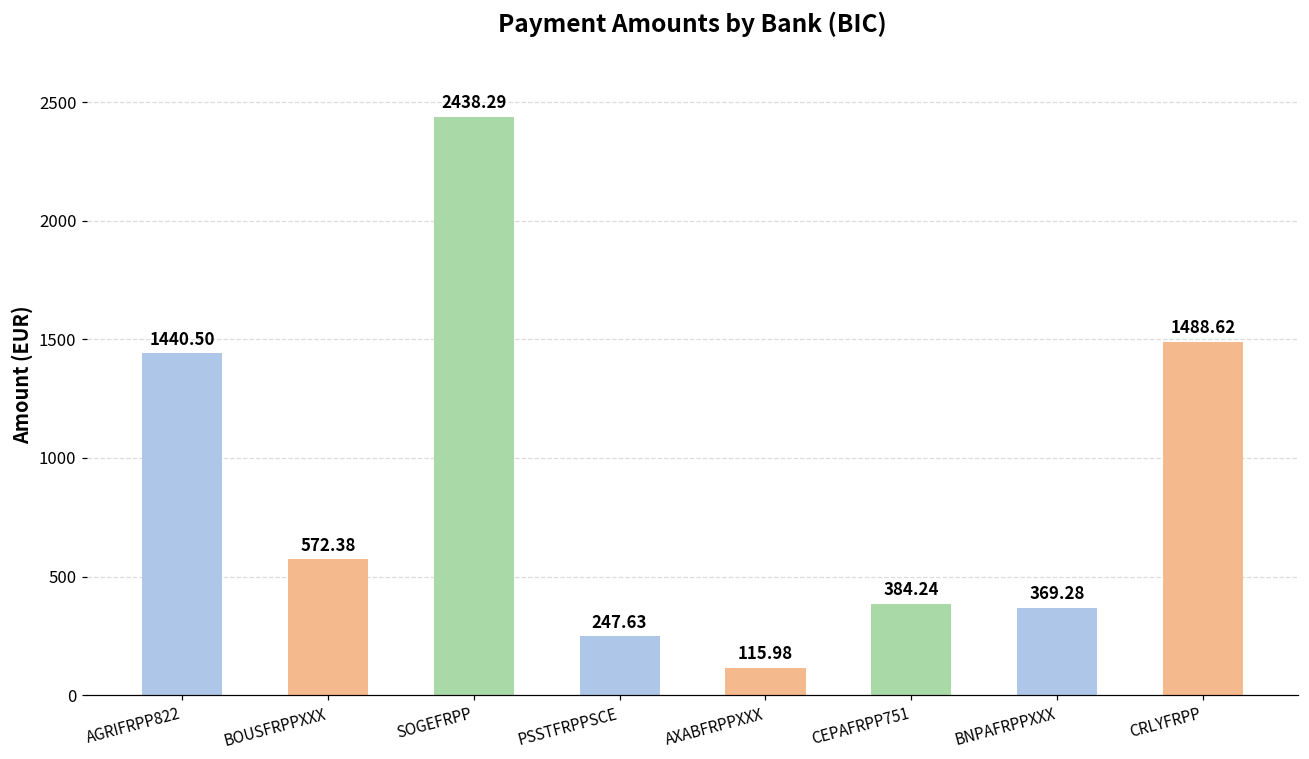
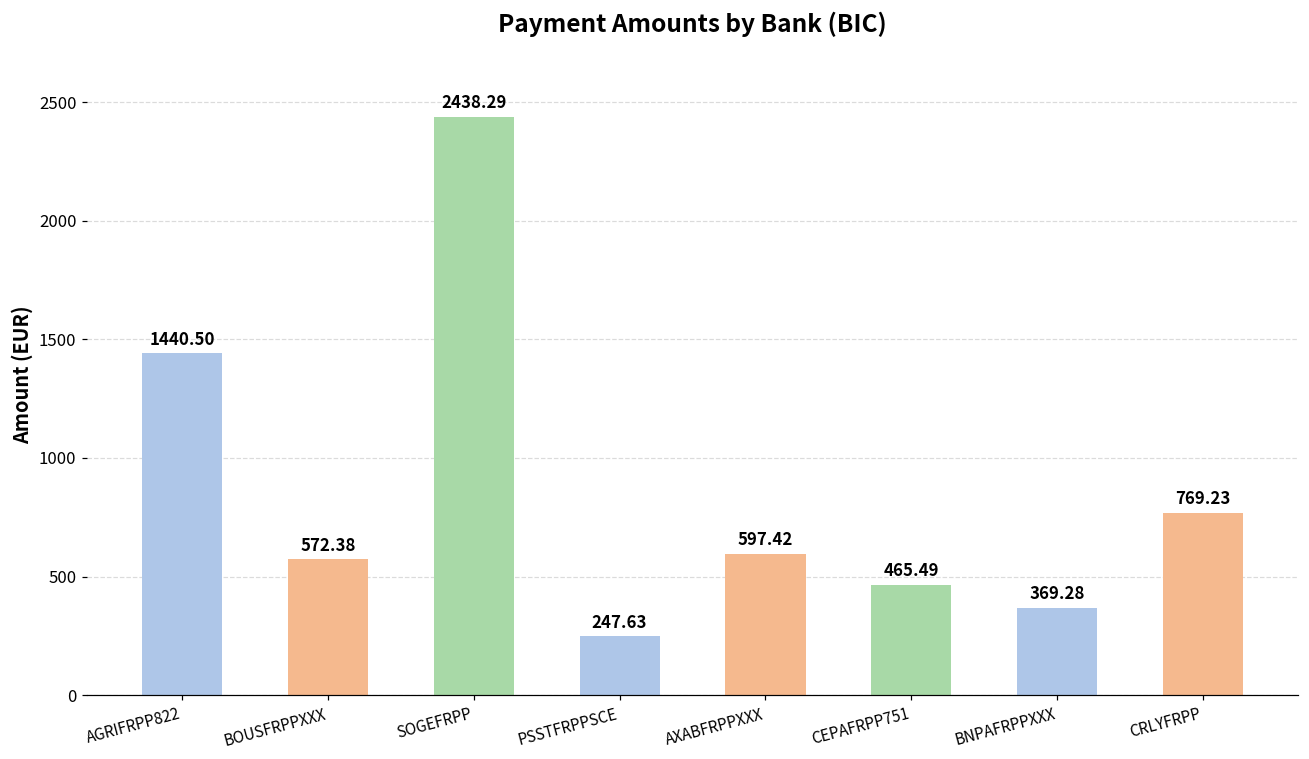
  {
    "AGRIFRPP822": 1440.50,
    "BOUSFRPPXXX": 572.38,
    "SOGEFRPP": 2438.29,
    "PSSTFRPPSCE": 247.63,
-   "AXABFRPPXXX": 115.98,
-   "CEPAFRPP751": 384.24,
+   "AXABFRPPXXX": 597.42,
+   "CEPAFRPP751": 465.49,
    "BNPAFRPPXXX": 369.28,
-   "CRLYFRPP": 1488.62
+   "CRLYFRPP": 769.23
  }
